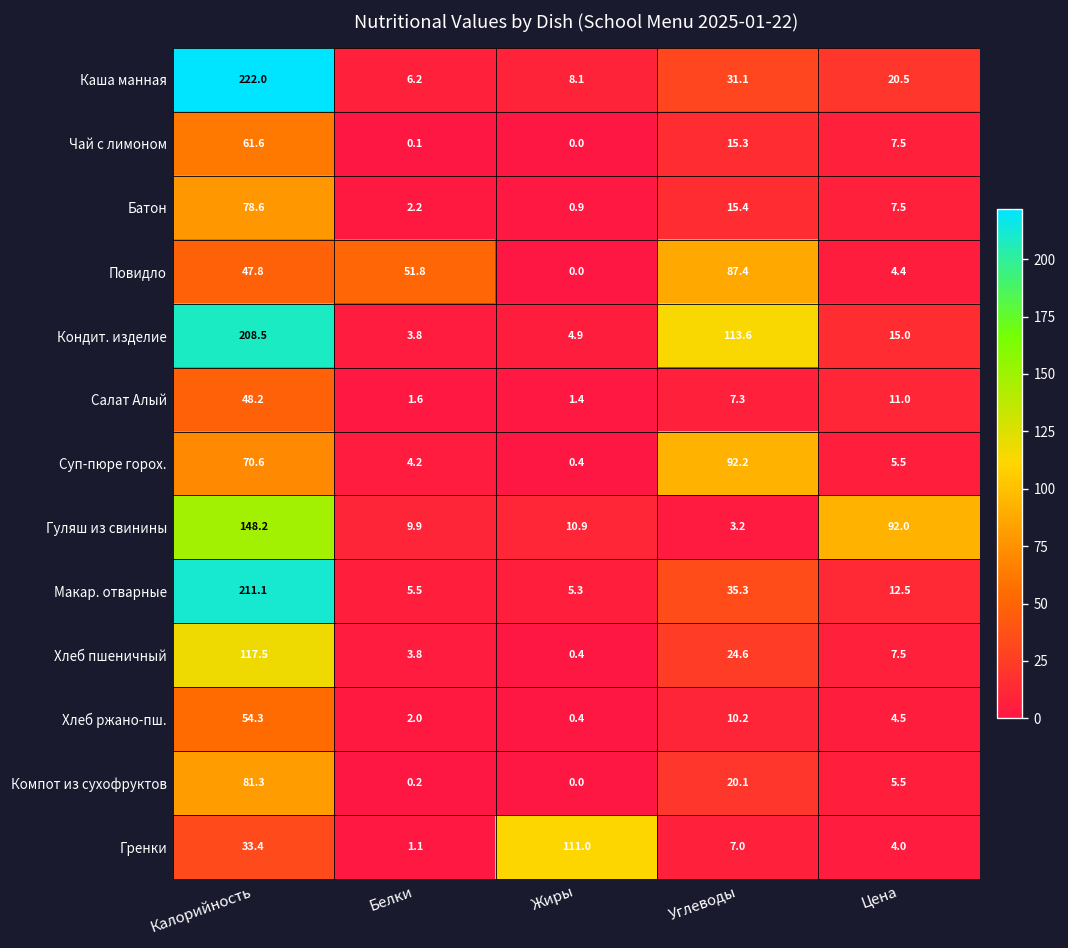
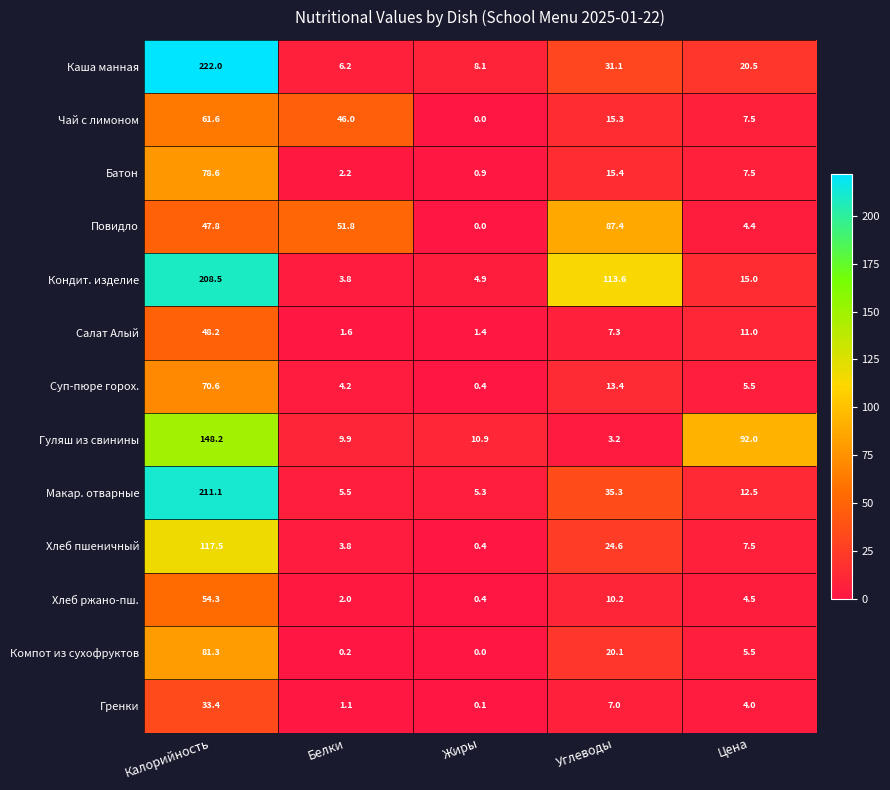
  {
    "Каша манная": {
      "Калорийность": 222.0,
      "Белки": 6.2,
      "Жиры": 8.1,
      "Углеводы": 31.1,
      "Цена": 20.5
    },
    "Чай с лимоном": {
      "Калорийность": 61.6,
-     "Белки": 0.1,
+     "Белки": 46.0,
      "Жиры": 0.0,
      "Углеводы": 15.3,
      "Цена": 7.5
    },
    "Батон": {
      "Калорийность": 78.6,
      "Белки": 2.2,
      "Жиры": 0.9,
      "Углеводы": 15.4,
      "Цена": 7.5
    },
    "Повидло": {
      "Калорийность": 47.8,
      "Белки": 51.8,
      "Жиры": 0.0,
      "Углеводы": 87.4,
      "Цена": 4.4
    },
    "Кондит. изделие": {
      "Калорийность": 208.5,
      "Белки": 3.8,
      "Жиры": 4.9,
      "Углеводы": 113.6,
      "Цена": 15.0
    },
    "Салат Алый": {
      "Калорийность": 48.2,
      "Белки": 1.6,
      "Жиры": 1.4,
      "Углеводы": 7.3,
      "Цена": 11.0
    },
    "Суп-пюре горох.": {
      "Калорийность": 70.6,
      "Белки": 4.2,
      "Жиры": 0.4,
-     "Углеводы": 92.2,
+     "Углеводы": 13.4,
      "Цена": 5.5
    },
    "Гуляш из свинины": {
      "Калорийность": 148.2,
      "Белки": 9.9,
      "Жиры": 10.9,
      "Углеводы": 3.2,
      "Цена": 92.0
    },
    "Макар. отварные": {
      "Калорийность": 211.1,
      "Белки": 5.5,
      "Жиры": 5.3,
      "Углеводы": 35.3,
      "Цена": 12.5
    },
    "Хлеб пшеничный": {
      "Калорийность": 117.5,
      "Белки": 3.8,
      "Жиры": 0.4,
      "Углеводы": 24.6,
      "Цена": 7.5
    },
    "Хлеб ржано-пш.": {
      "Калорийность": 54.3,
      "Белки": 2.0,
      "Жиры": 0.4,
      "Углеводы": 10.2,
      "Цена": 4.5
    },
    "Компот из сухофруктов": {
      "Калорийность": 81.3,
      "Белки": 0.2,
      "Жиры": 0.0,
      "Углеводы": 20.1,
      "Цена": 5.5
    },
    "Гренки": {
      "Калорийность": 33.4,
      "Белки": 1.1,
-     "Жиры": 111.0,
+     "Жиры": 0.1,
      "Углеводы": 7.0,
      "Цена": 4.0
    }
  }
